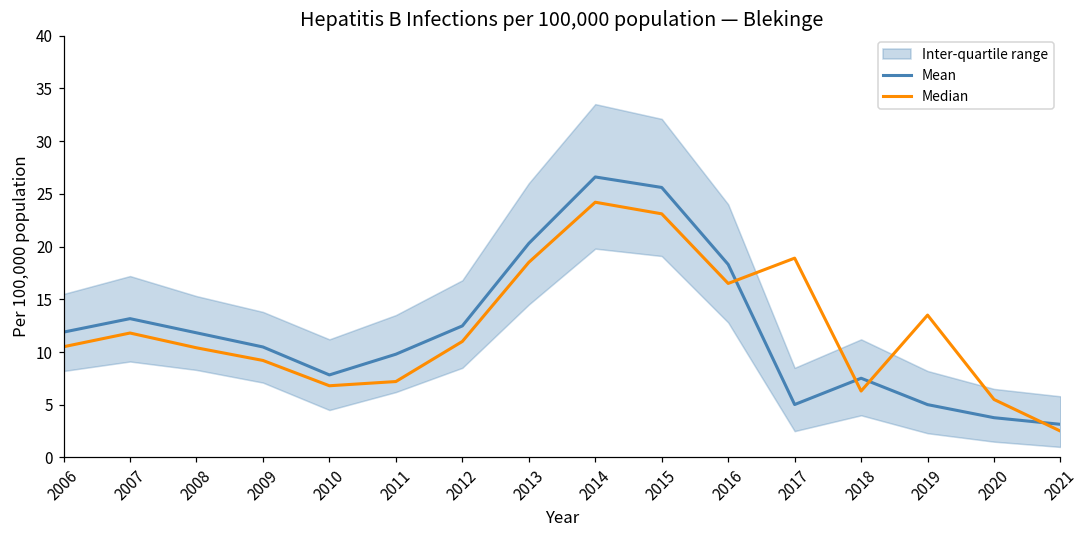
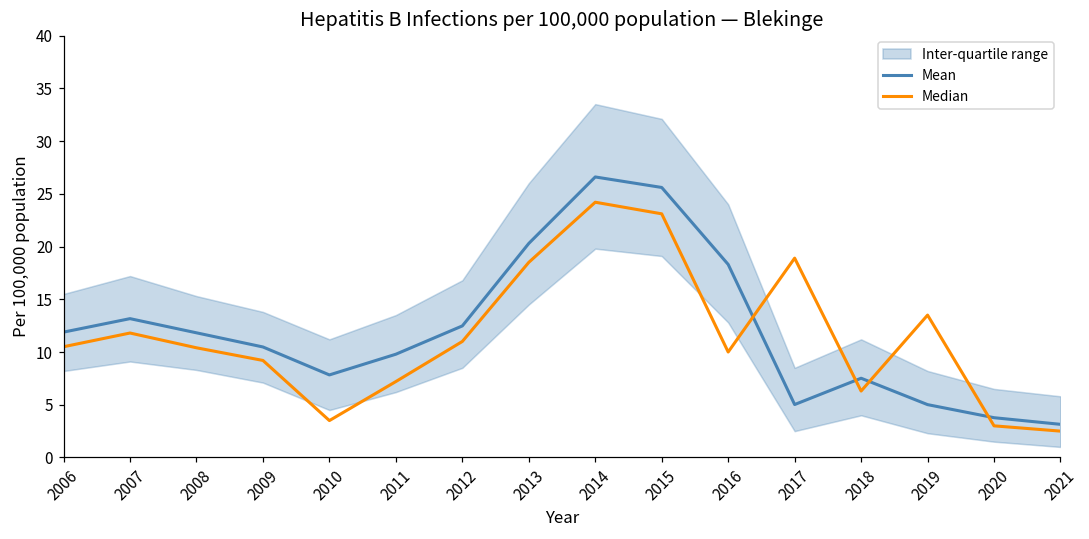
  {
    "Median": {
      "2006": 11,
      "2007": 12,
      "2008": 10,
      "2009": 9,
-     "2010": 7,
+     "2010": 4,
      "2011": 7,
      "2012": 11,
      "2013": 19,
      "2014": 24,
      "2015": 23,
-     "2016": 17,
+     "2016": 10,
      "2017": 19,
      "2018": 6,
      "2019": 14,
-     "2020": 6,
+     "2020": 3,
      "2021": 3
    }
  }
